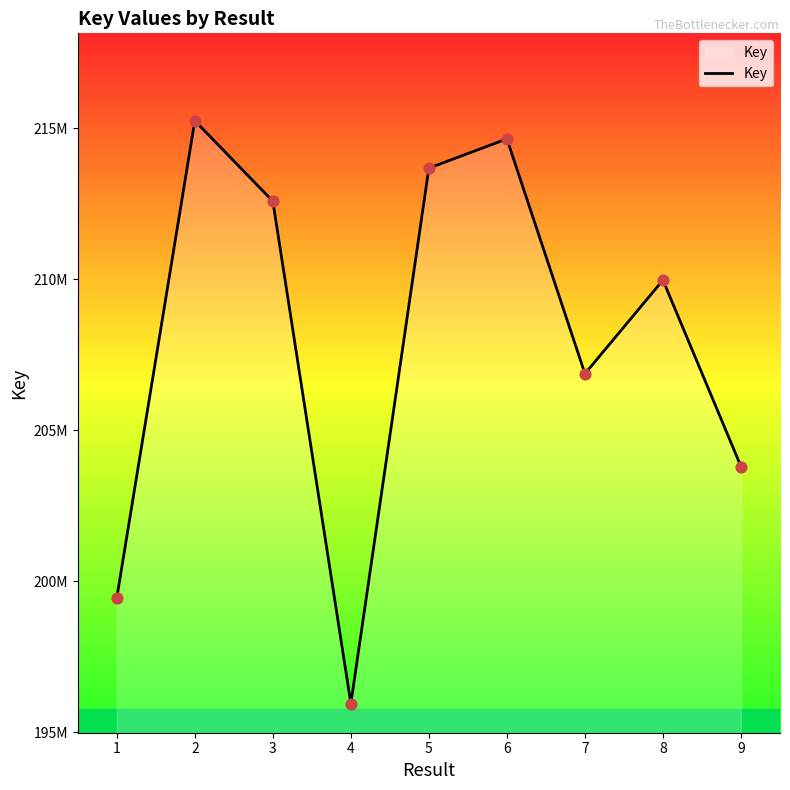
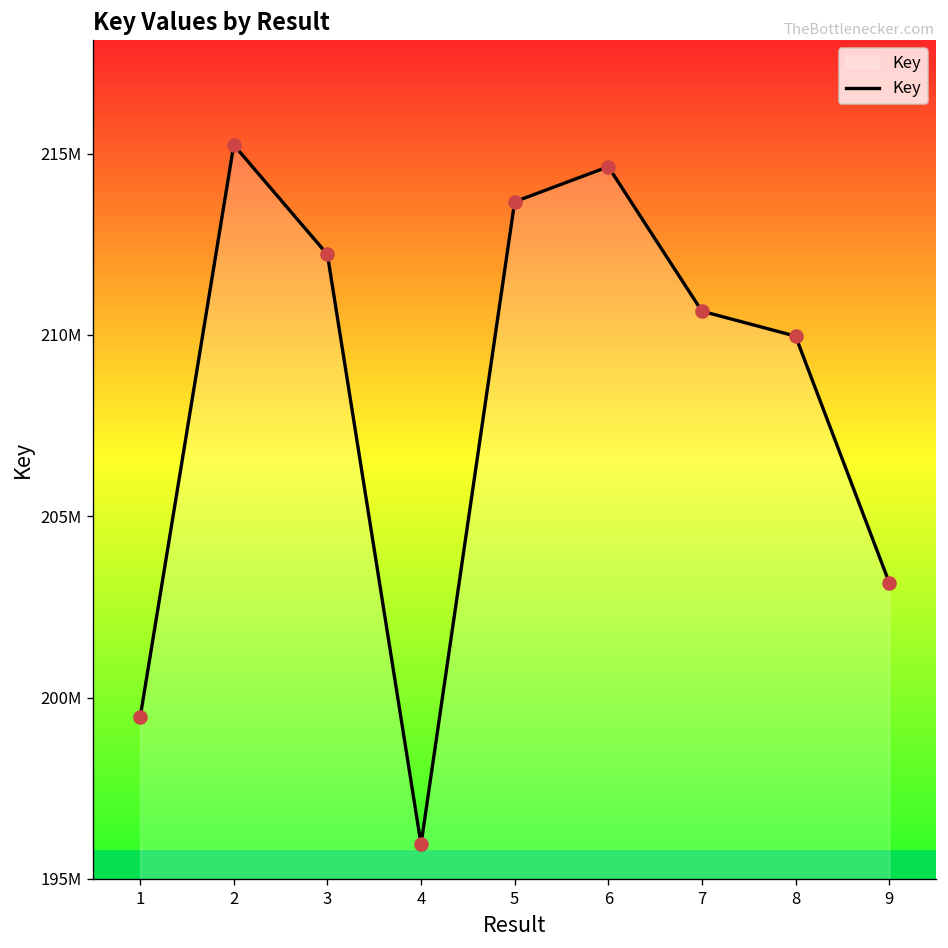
  {
    "1": 199500000,
    "2": 215200000,
-   "3": 212600000,
+   "3": 212200000,
    "4": 196000000,
    "5": 213700000,
    "6": 214600000,
-   "7": 206900000,
+   "7": 210700000,
    "8": 210000000,
-   "9": 203800000
+   "9": 203200000
  }
